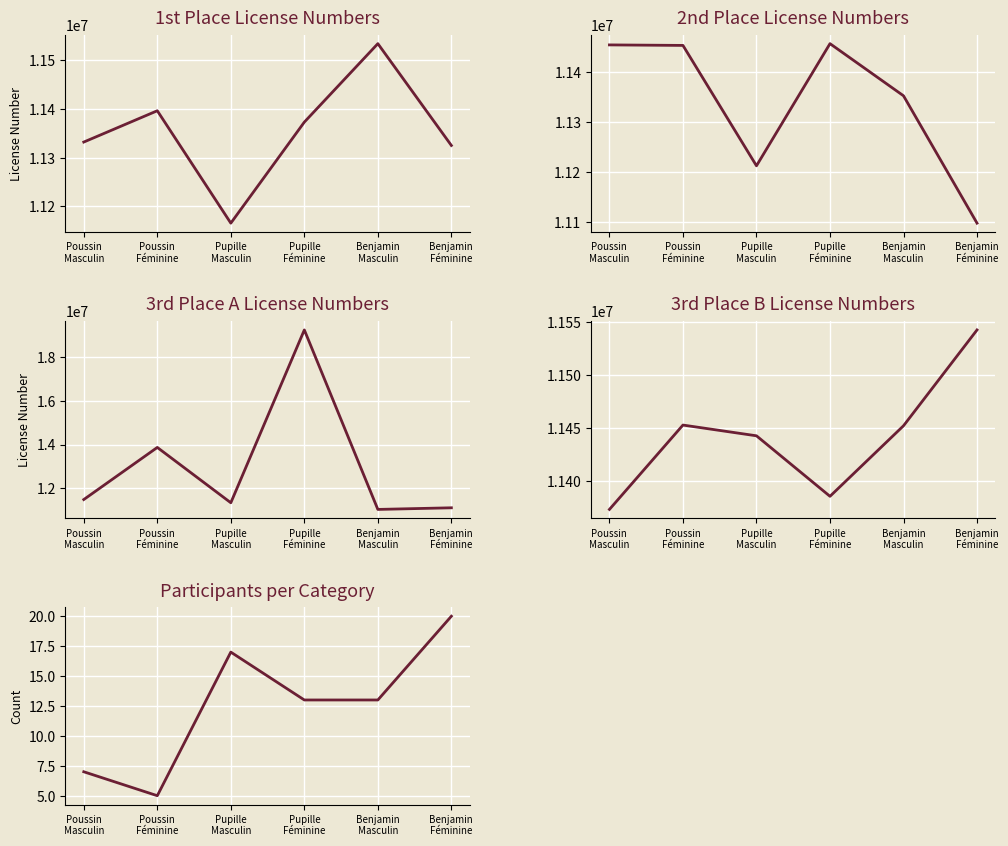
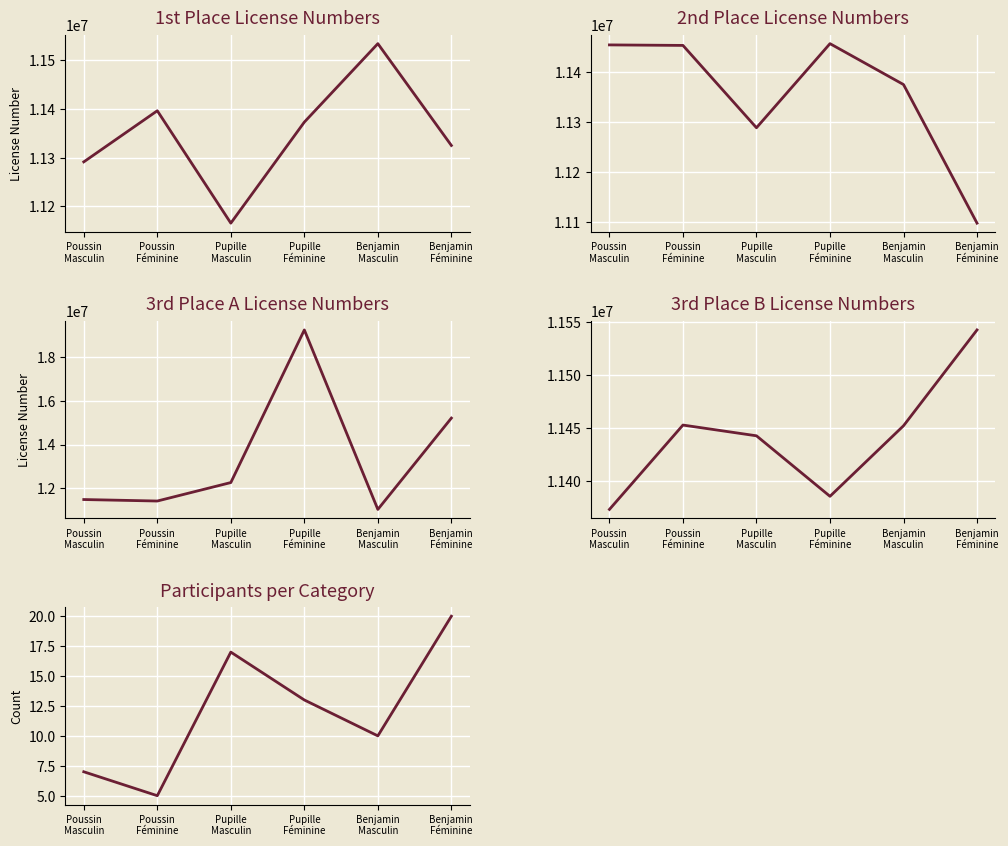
  {
    "1st Place License Numbers": {
-     "Poussin Masculin": 11330000,
+     "Poussin Masculin": 11290000,
      "Poussin Féminine": 11400000,
      "Pupille Masculin": 11170000,
      "Pupille Féminine": 11370000,
      "Benjamin Masculin": 11530000,
      "Benjamin Féminine": 11320000
    },
    "2nd Place License Numbers": {
      "Poussin Masculin": 11450000,
      "Poussin Féminine": 11450000,
-     "Pupille Masculin": 11210000,
+     "Pupille Masculin": 11290000,
      "Pupille Féminine": 11460000,
-     "Benjamin Masculin": 11350000,
+     "Benjamin Masculin": 11380000,
      "Benjamin Féminine": 11100000
    },
    "3rd Place A License Numbers": {
      "Poussin Masculin": 11500000,
-     "Poussin Féminine": 13900000,
-     "Pupille Masculin": 11300000,
+     "Poussin Féminine": 11400000,
+     "Pupille Masculin": 12300000,
      "Pupille Féminine": 19300000,
      "Benjamin Masculin": 11000000,
-     "Benjamin Féminine": 11100000
+     "Benjamin Féminine": 15200000
    },
    "3rd Place B License Numbers": {
      "Poussin Masculin": 11373000,
      "Poussin Féminine": 11452000,
      "Pupille Masculin": 11442000,
      "Pupille Féminine": 11385000,
      "Benjamin Masculin": 11452000,
      "Benjamin Féminine": 11542000
    },
    "Participants per Category": {
      "Poussin Masculin": 7,
      "Poussin Féminine": 5,
      "Pupille Masculin": 17,
      "Pupille Féminine": 13,
-     "Benjamin Masculin": 13,
+     "Benjamin Masculin": 10,
      "Benjamin Féminine": 20
    }
  }
